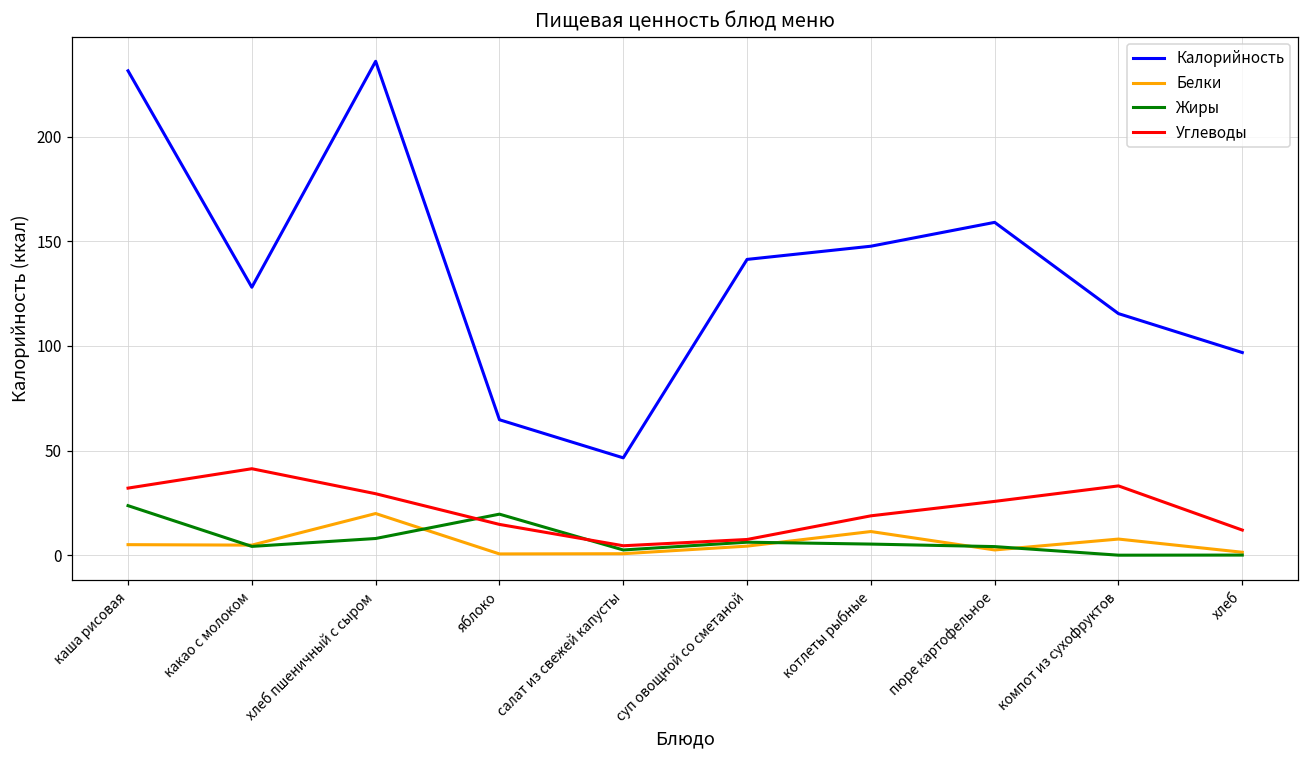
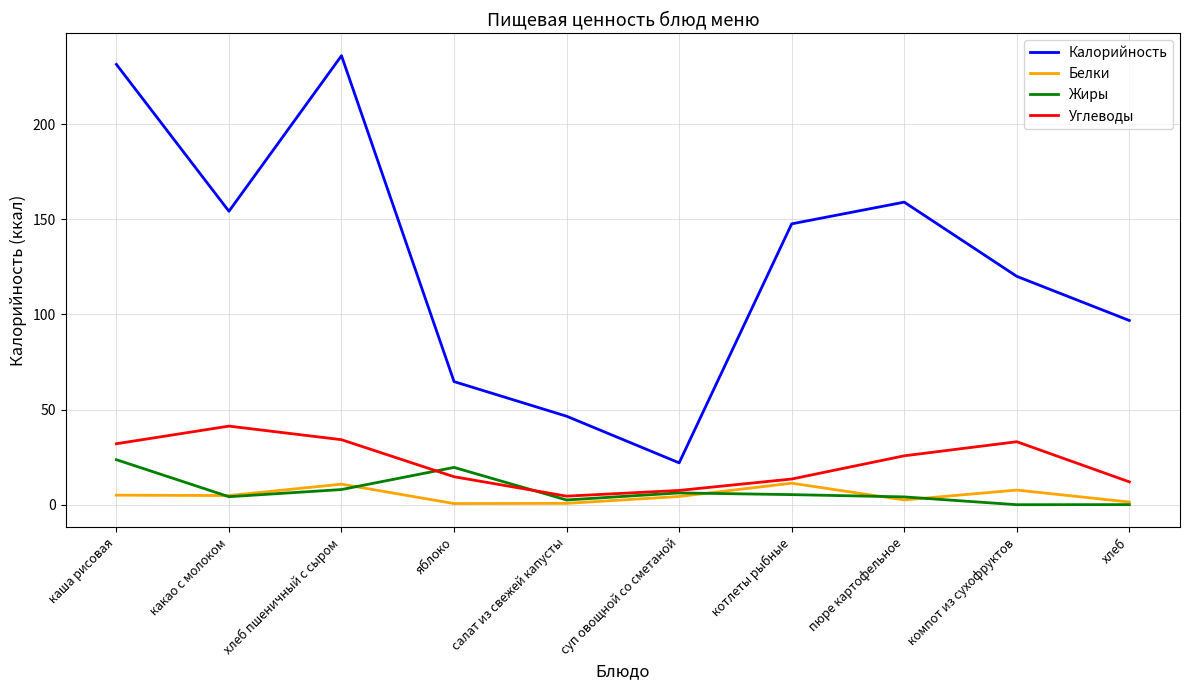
  {
    "Калорийность": {
      "каша рисовая": 231,
-     "какао с молоком": 128,
+     "какао с молоком": 154,
      "хлеб пшеничный с сыром": 236,
      "яблоко": 65,
      "салат из свежей капусты": 47,
-     "суп овощной со сметаной": 141,
+     "суп овощной со сметаной": 22,
      "котлеты рыбные": 148,
      "пюре картофельное": 159,
-     "компот из сухофруктов": 115,
+     "компот из сухофруктов": 120,
      "хлеб": 97
    },
    "Белки": {
      "каша рисовая": 5,
-     "хлеб пшеничный с сыром": 20,
+     "хлеб пшеничный с сыром": 11,
      "яблоко": 1,
      "салат из свежей капусты": 1,
      "суп овощной со сметаной": 4,
      "котлеты рыбные": 11,
      "пюре картофельное": 3,
      "компот из сухофруктов": 8,
      "хлеб": 1
    },
    "Жиры": {
      "каша рисовая": 24,
      "хлеб пшеничный с сыром": 8,
      "яблоко": 20,
      "салат из свежей капусты": 2,
      "котлеты рыбные": 5,
      "пюре картофельное": 4,
      "компот из сухофруктов": 0,
      "хлеб": 0
    },
    "Углеводы": {
      "каша рисовая": 32,
      "какао с молоком": 41,
-     "хлеб пшеничный с сыром": 29,
+     "хлеб пшеничный с сыром": 34,
      "яблоко": 15,
      "салат из свежей капусты": 5,
-     "котлеты рыбные": 19,
+     "котлеты рыбные": 14,
      "пюре картофельное": 26,
      "компот из сухофруктов": 33,
      "хлеб": 12
    }
  }
